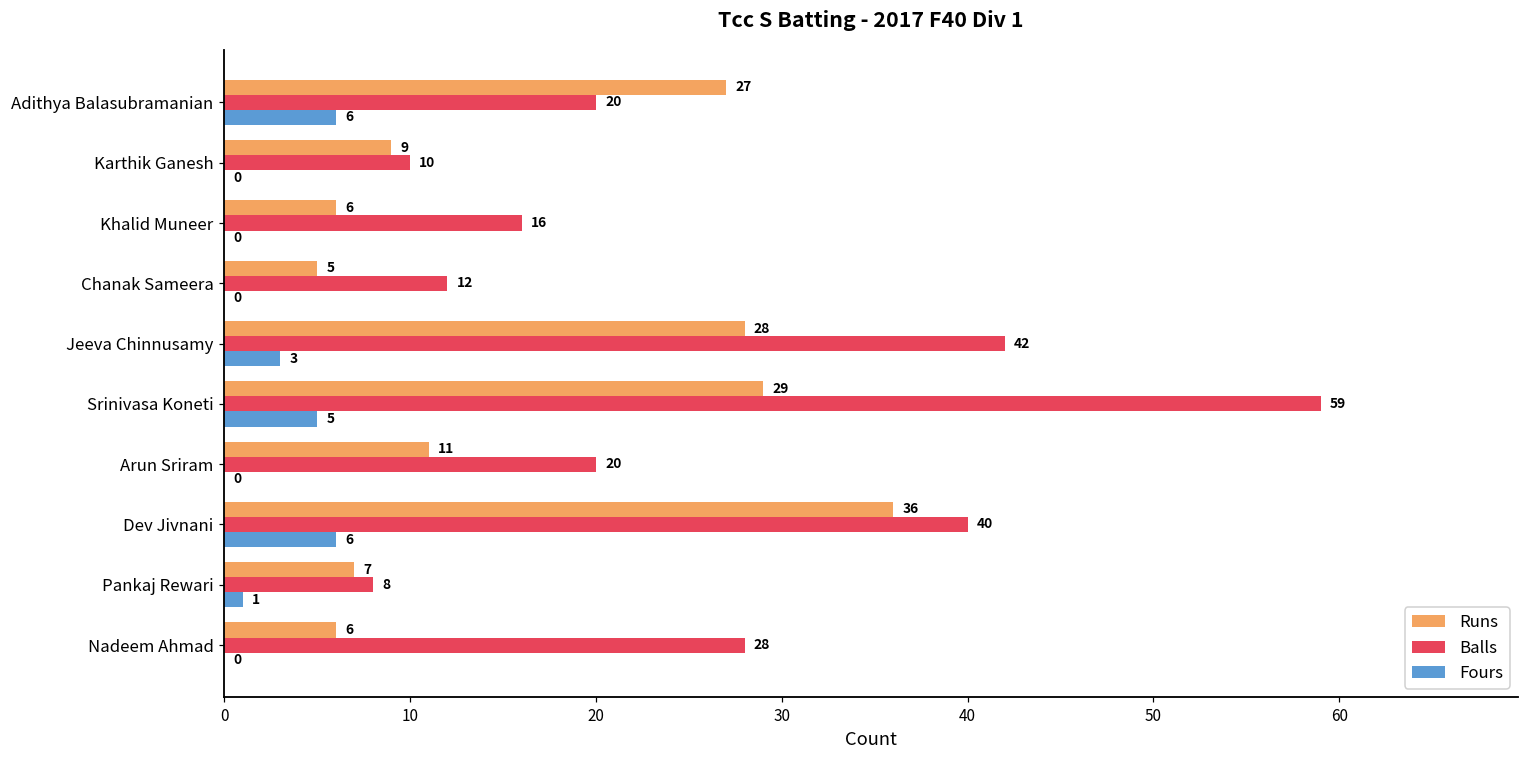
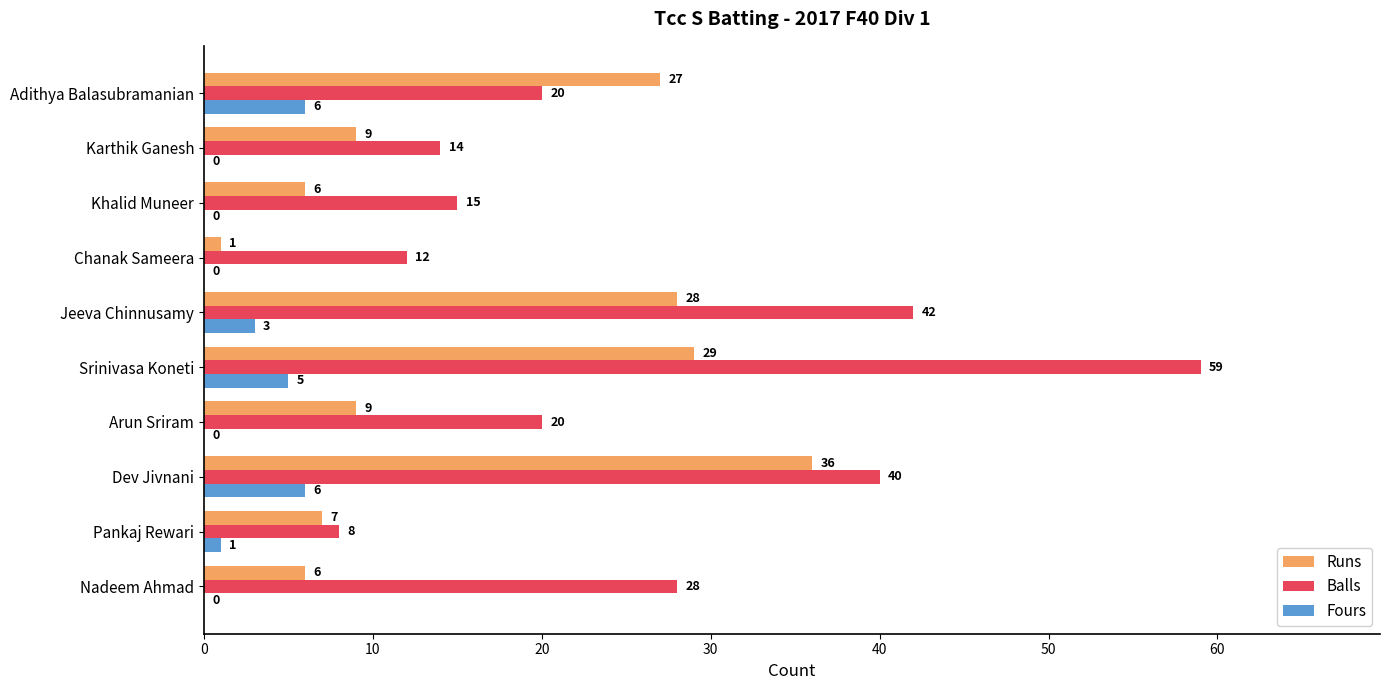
  {
    "Runs": {
      "Adithya Balasubramanian": 27,
      "Karthik Ganesh": 9,
      "Khalid Muneer": 6,
-     "Chanak Sameera": 5,
+     "Chanak Sameera": 1,
      "Jeeva Chinnusamy": 28,
      "Srinivasa Koneti": 29,
-     "Arun Sriram": 11,
+     "Arun Sriram": 9,
      "Dev Jivnani": 36,
      "Pankaj Rewari": 7,
      "Nadeem Ahmad": 6
    },
    "Balls": {
      "Adithya Balasubramanian": 20,
-     "Karthik Ganesh": 10,
-     "Khalid Muneer": 16,
+     "Karthik Ganesh": 14,
+     "Khalid Muneer": 15,
      "Chanak Sameera": 12,
      "Jeeva Chinnusamy": 42,
      "Srinivasa Koneti": 59,
      "Arun Sriram": 20,
      "Dev Jivnani": 40,
      "Pankaj Rewari": 8,
      "Nadeem Ahmad": 28
    },
    "Fours": {
      "Adithya Balasubramanian": 6,
      "Karthik Ganesh": 0,
      "Khalid Muneer": 0,
      "Chanak Sameera": 0,
      "Jeeva Chinnusamy": 3,
      "Srinivasa Koneti": 5,
      "Arun Sriram": 0,
      "Dev Jivnani": 6,
      "Pankaj Rewari": 1,
      "Nadeem Ahmad": 0
    }
  }
